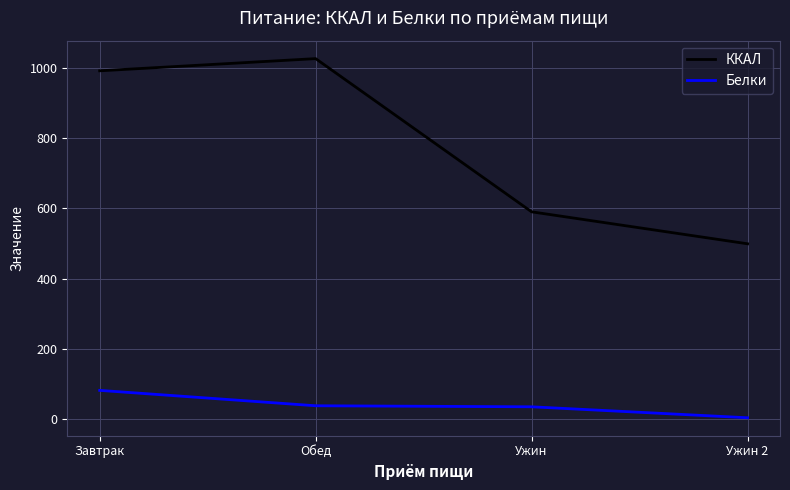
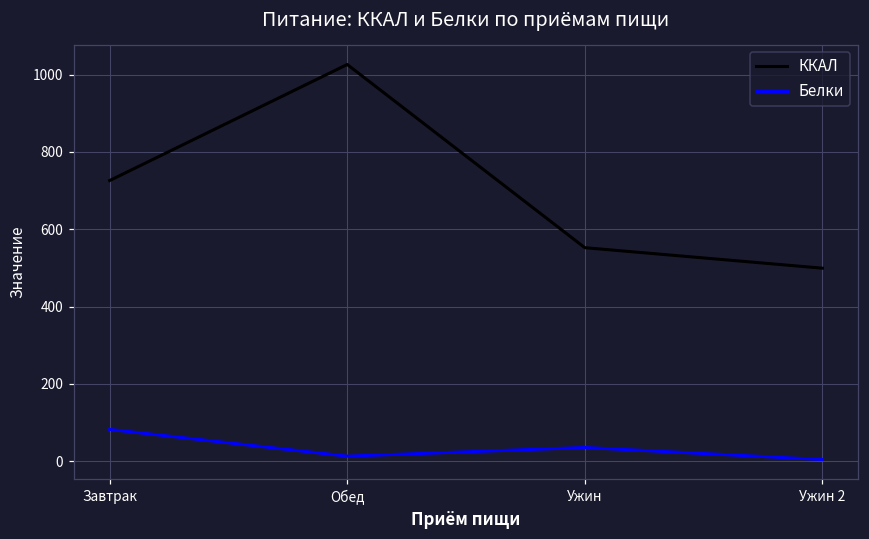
  {
    "ККАЛ": {
-     "Завтрак": 990,
+     "Завтрак": 730,
      "Обед": 1030,
-     "Ужин": 590,
+     "Ужин": 550,
      "Ужин 2": 500
    },
    "Белки": {
      "Завтрак": 80,
-     "Обед": 40,
+     "Обед": 10,
      "Ужин": 40,
      "Ужин 2": 0
    }
  }
